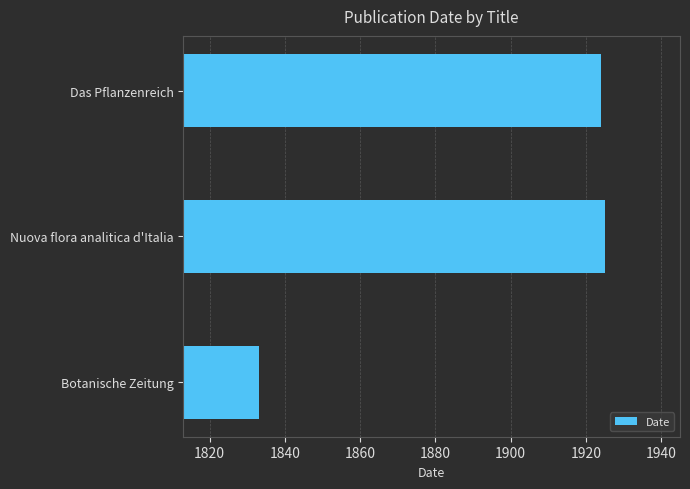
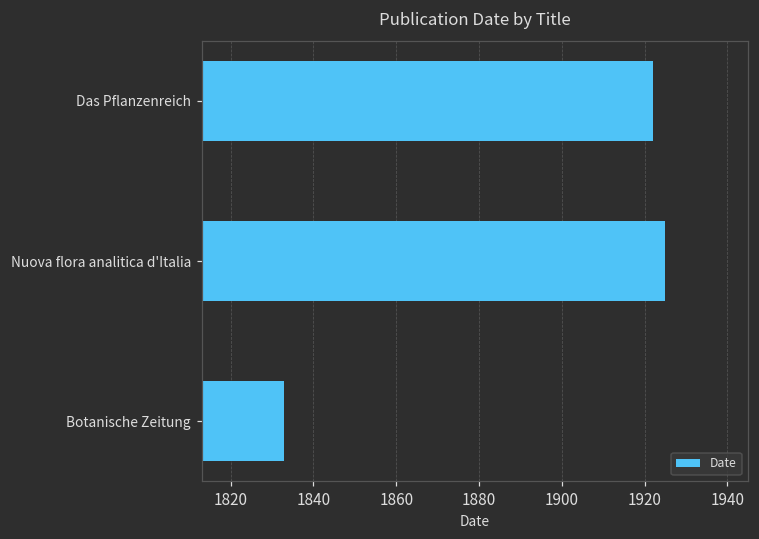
  {
-   "Das Pflanzenreich": 1924,
+   "Das Pflanzenreich": 1922,
    "Nuova flora analitica d'Italia": 1925,
    "Botanische Zeitung": 1833
  }
